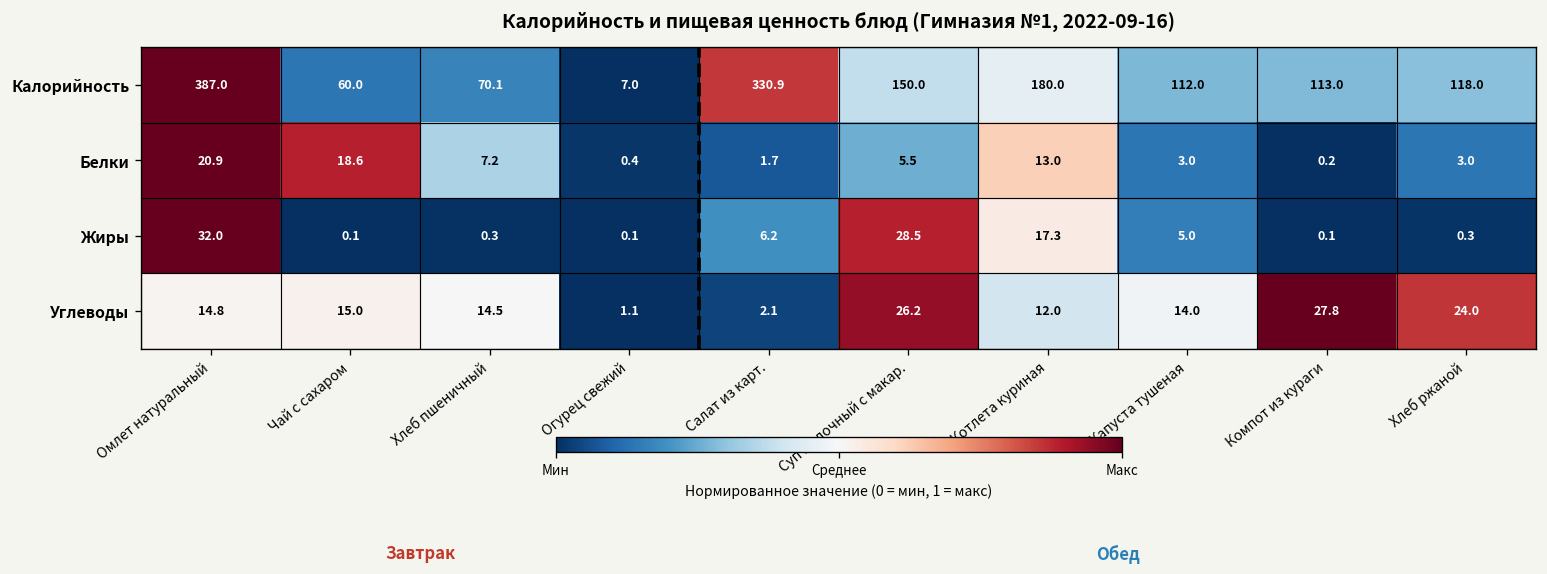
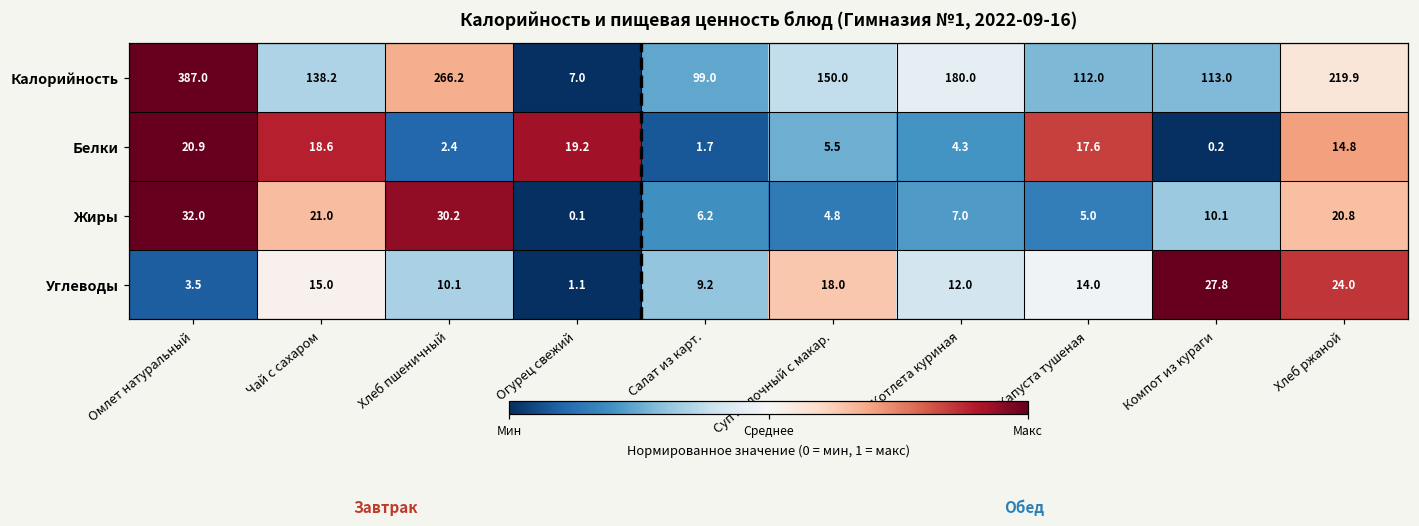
  {
    "Калорийность": {
      "Омлет натуральный": 387.0,
-     "Чай с сахаром": 60.0,
-     "Хлеб пшеничный": 70.1,
+     "Чай с сахаром": 138.2,
+     "Хлеб пшеничный": 266.2,
      "Огурец свежий": 7.0,
-     "Салат из карт.": 330.9,
+     "Салат из карт.": 99.0,
      "Суп молочный с макар.": 150.0,
      "Котлета куриная": 180.0,
      "Капуста тушеная": 112.0,
      "Компот из кураги": 113.0,
-     "Хлеб ржаной": 118.0
+     "Хлеб ржаной": 219.9
    },
    "Белки": {
      "Омлет натуральный": 20.9,
      "Чай с сахаром": 18.6,
-     "Хлеб пшеничный": 7.2,
-     "Огурец свежий": 0.4,
+     "Хлеб пшеничный": 2.4,
+     "Огурец свежий": 19.2,
      "Салат из карт.": 1.7,
      "Суп молочный с макар.": 5.5,
-     "Котлета куриная": 13.0,
-     "Капуста тушеная": 3.0,
+     "Котлета куриная": 4.3,
+     "Капуста тушеная": 17.6,
      "Компот из кураги": 0.2,
-     "Хлеб ржаной": 3.0
+     "Хлеб ржаной": 14.8
    },
    "Жиры": {
      "Омлет натуральный": 32.0,
-     "Чай с сахаром": 0.1,
-     "Хлеб пшеничный": 0.3,
+     "Чай с сахаром": 21.0,
+     "Хлеб пшеничный": 30.2,
      "Огурец свежий": 0.1,
      "Салат из карт.": 6.2,
-     "Суп молочный с макар.": 28.5,
-     "Котлета куриная": 17.3,
+     "Суп молочный с макар.": 4.8,
+     "Котлета куриная": 7.0,
      "Капуста тушеная": 5.0,
-     "Компот из кураги": 0.1,
-     "Хлеб ржаной": 0.3
+     "Компот из кураги": 10.1,
+     "Хлеб ржаной": 20.8
    },
    "Углеводы": {
-     "Омлет натуральный": 14.8,
+     "Омлет натуральный": 3.5,
      "Чай с сахаром": 15.0,
-     "Хлеб пшеничный": 14.5,
+     "Хлеб пшеничный": 10.1,
      "Огурец свежий": 1.1,
-     "Салат из карт.": 2.1,
-     "Суп молочный с макар.": 26.2,
+     "Салат из карт.": 9.2,
+     "Суп молочный с макар.": 18.0,
      "Котлета куриная": 12.0,
      "Капуста тушеная": 14.0,
      "Компот из кураги": 27.8,
      "Хлеб ржаной": 24.0
    }
  }
